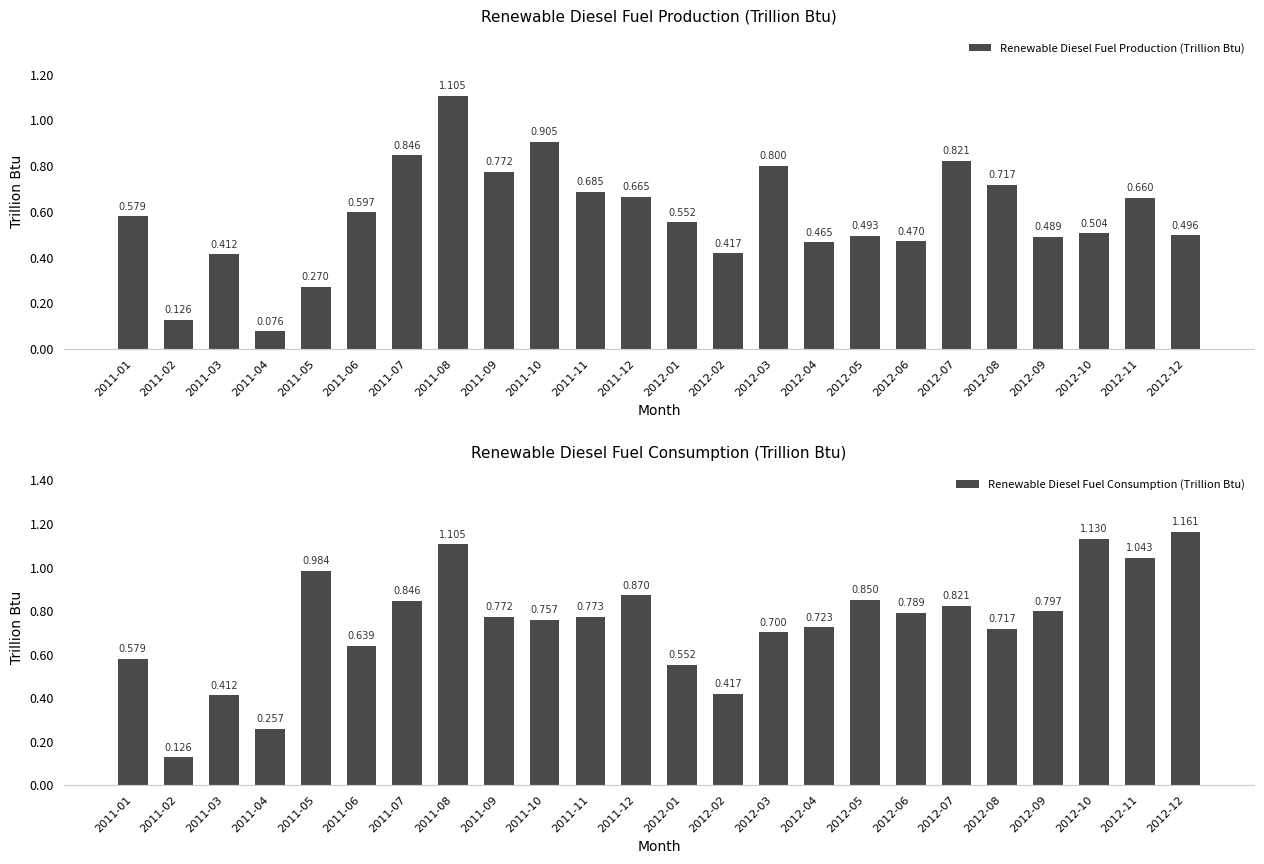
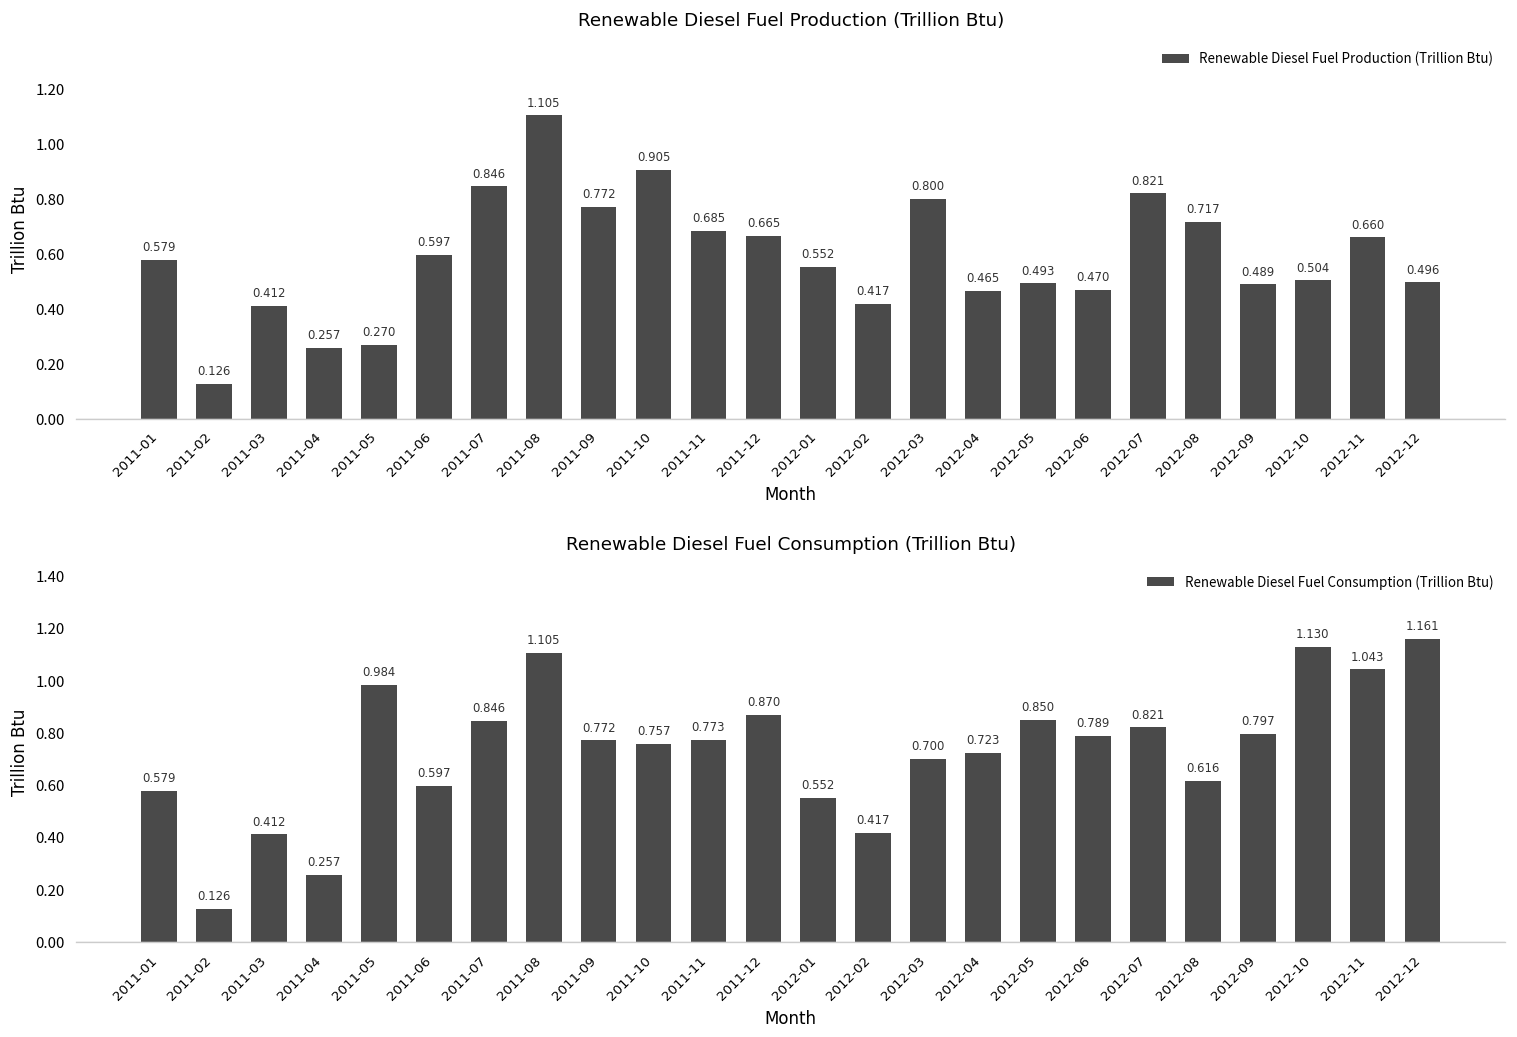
  {
    "Renewable Diesel Fuel Production (Trillion Btu)": {
      "2011-01": 0.579,
      "2011-02": 0.126,
      "2011-03": 0.412,
-     "2011-04": 0.076,
+     "2011-04": 0.257,
      "2011-05": 0.270,
      "2011-06": 0.597,
      "2011-07": 0.846,
      "2011-08": 1.105,
      "2011-09": 0.772,
      "2011-10": 0.905,
      "2011-11": 0.685,
      "2011-12": 0.665,
      "2012-01": 0.552,
      "2012-02": 0.417,
      "2012-03": 0.800,
      "2012-04": 0.465,
      "2012-05": 0.493,
      "2012-06": 0.470,
      "2012-07": 0.821,
      "2012-08": 0.717,
      "2012-09": 0.489,
      "2012-10": 0.504,
      "2012-11": 0.660,
      "2012-12": 0.496
    },
    "Renewable Diesel Fuel Consumption (Trillion Btu)": {
      "2011-01": 0.579,
      "2011-02": 0.126,
      "2011-03": 0.412,
      "2011-04": 0.257,
      "2011-05": 0.984,
-     "2011-06": 0.639,
+     "2011-06": 0.597,
      "2011-07": 0.846,
      "2011-08": 1.105,
      "2011-09": 0.772,
      "2011-10": 0.757,
      "2011-11": 0.773,
      "2011-12": 0.870,
      "2012-01": 0.552,
      "2012-02": 0.417,
      "2012-03": 0.700,
      "2012-04": 0.723,
      "2012-05": 0.850,
      "2012-06": 0.789,
      "2012-07": 0.821,
-     "2012-08": 0.717,
+     "2012-08": 0.616,
      "2012-09": 0.797,
      "2012-10": 1.130,
      "2012-11": 1.043,
      "2012-12": 1.161
    }
  }
